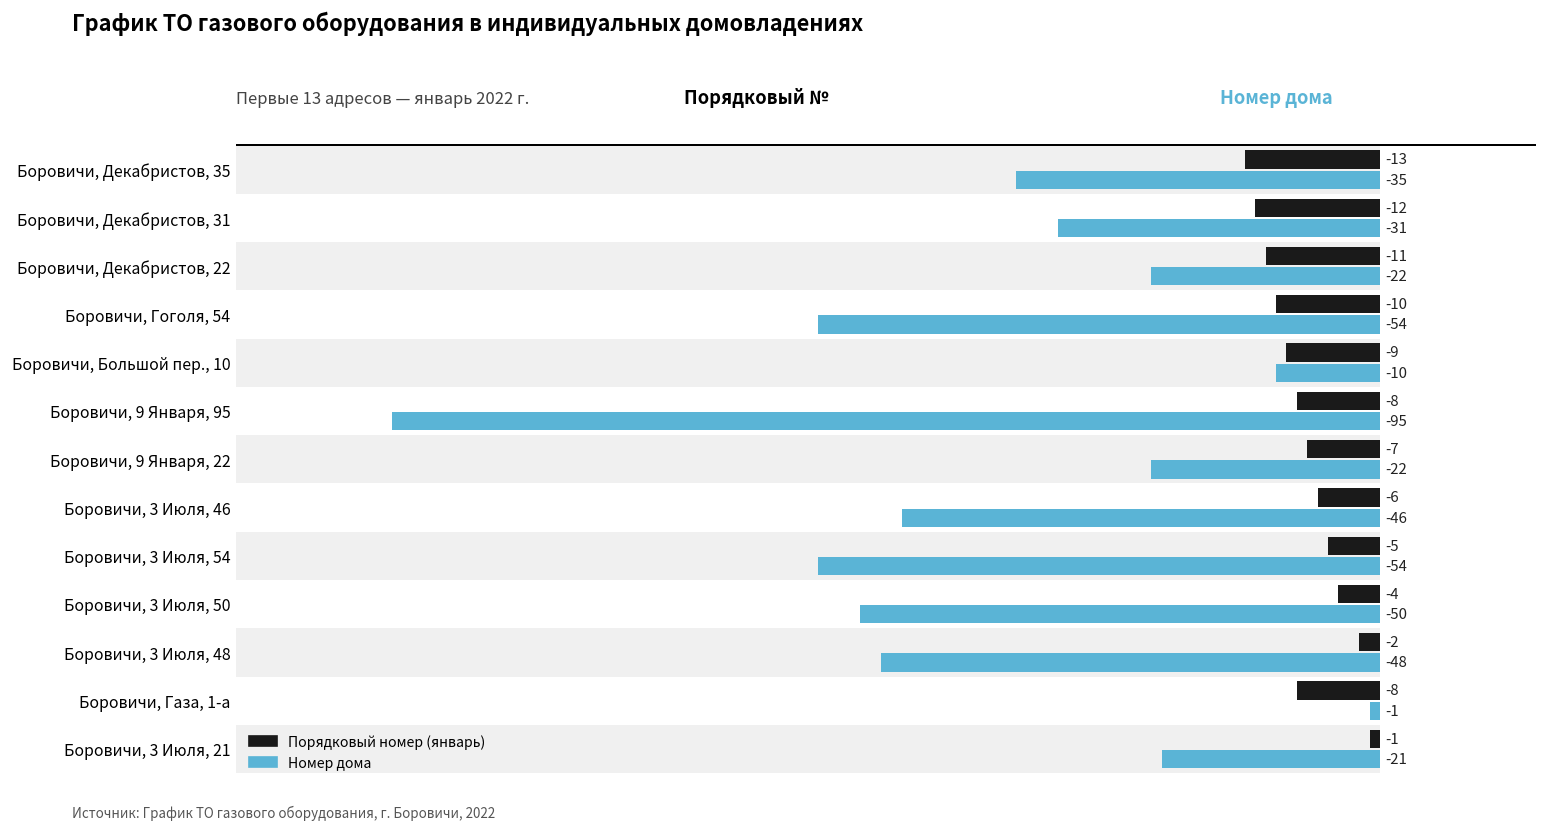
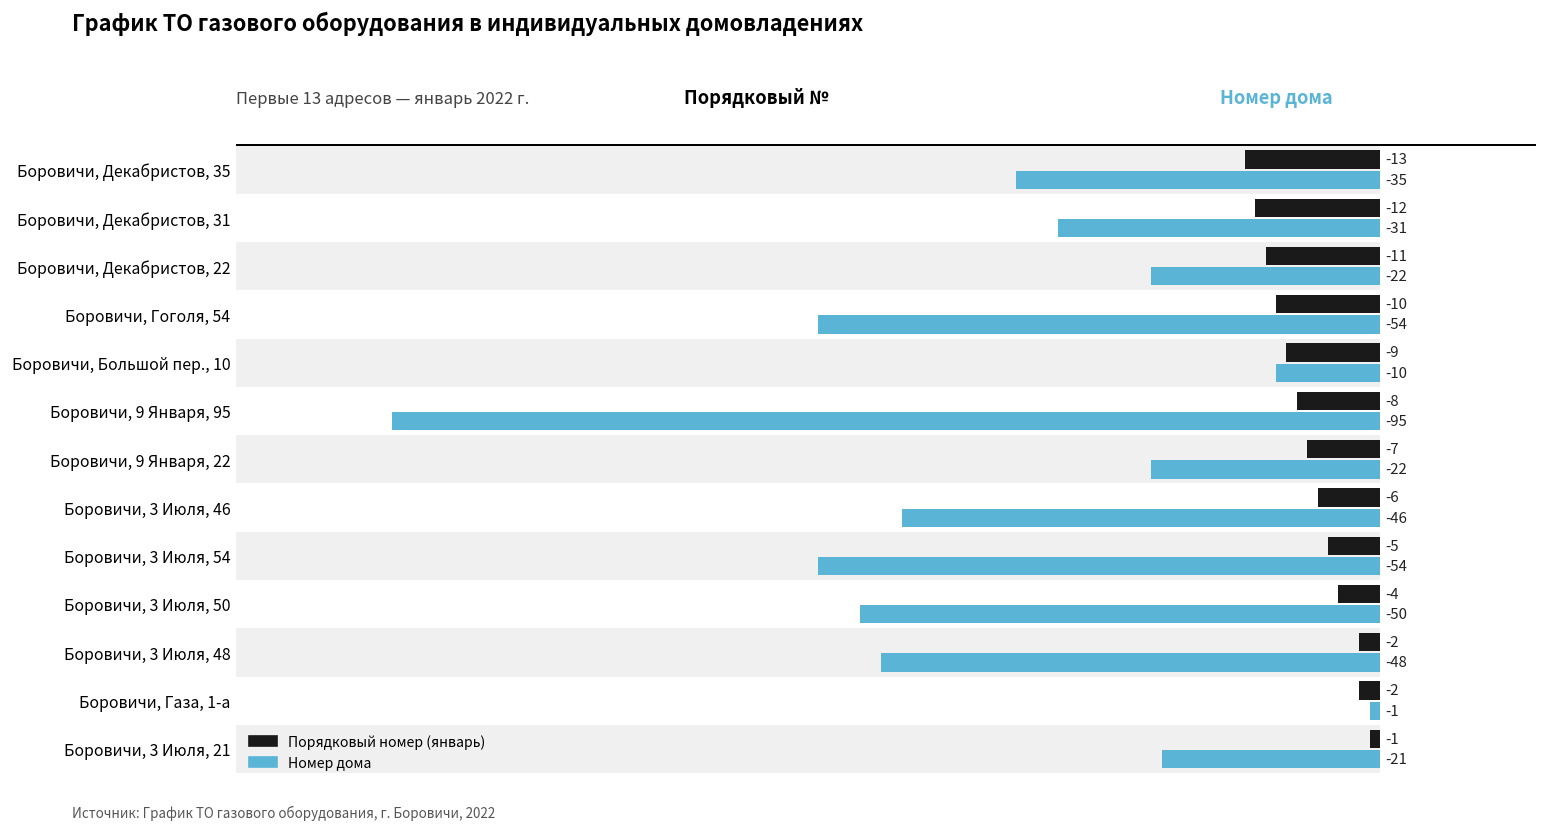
  {
    "Порядковый номер (январь)": {
-     "Боровичи, Газа, 1-а": -8
+     "Боровичи, Газа, 1-а": -2
    }
  }
